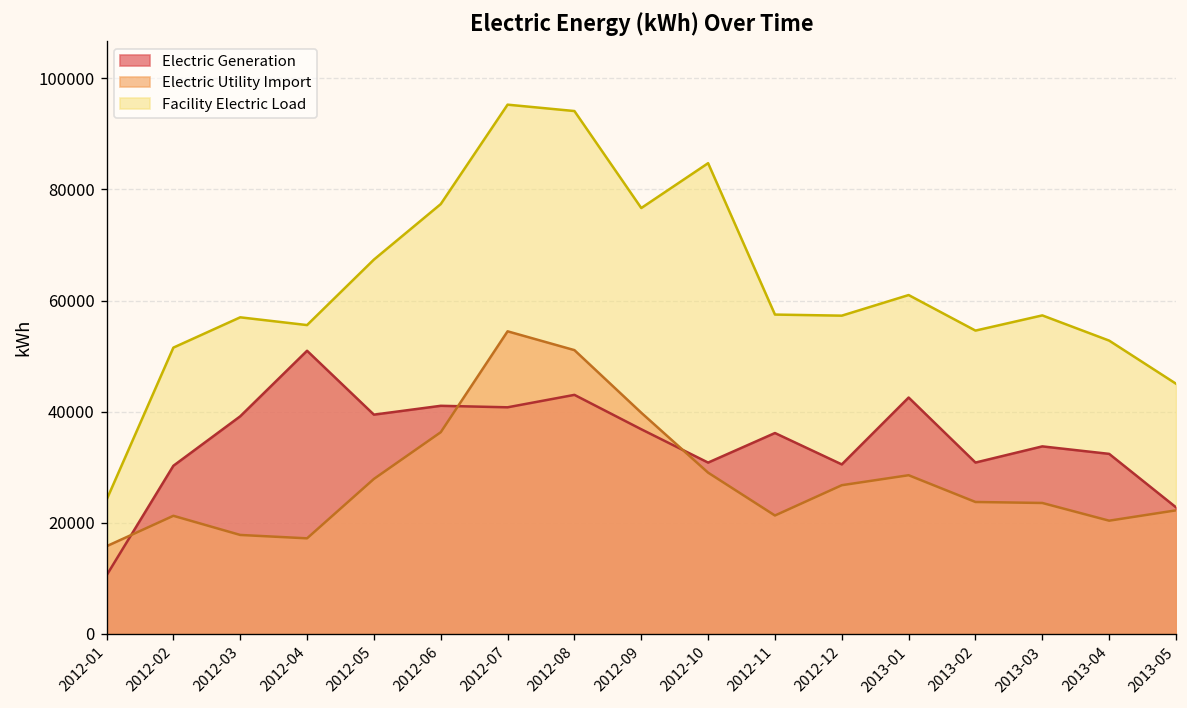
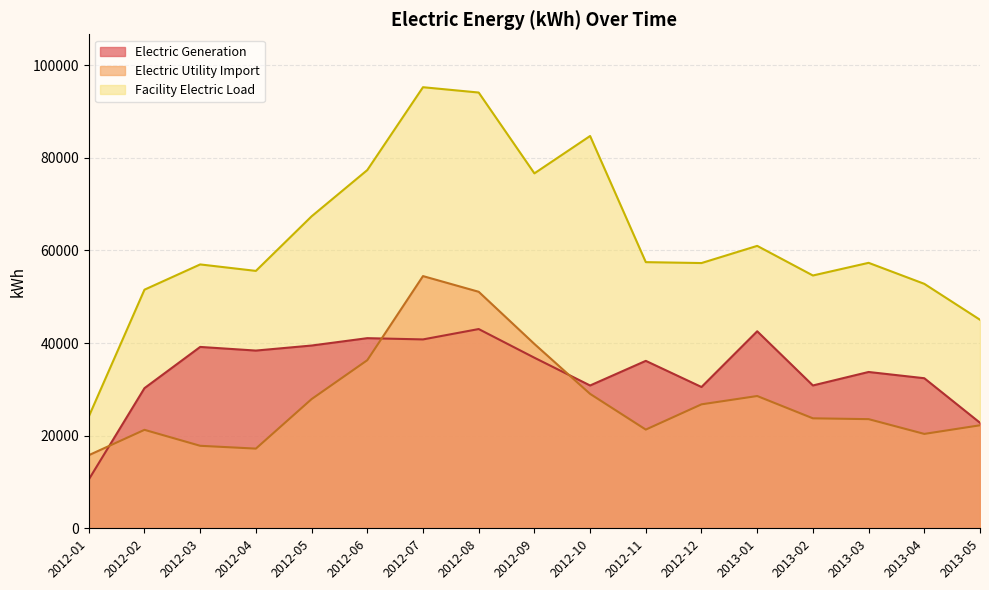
  {
    "Facility Electric Load": {
      "2012-01": 24000,
      "2012-02": 52000,
      "2012-03": 57000,
      "2012-04": 56000,
      "2012-05": 67000,
      "2012-06": 77000,
      "2012-07": 95000,
      "2012-08": 94000,
      "2012-09": 77000,
      "2012-10": 85000,
      "2012-11": 57000,
      "2012-12": 57000,
      "2013-01": 61000,
      "2013-02": 55000,
      "2013-03": 57000,
      "2013-04": 53000,
      "2013-05": 45000
    },
    "Electric Generation": {
      "2012-01": 11000,
      "2012-02": 30000,
      "2012-03": 39000,
-     "2012-04": 51000,
+     "2012-04": 38000,
      "2012-05": 39000,
      "2012-06": 41000,
      "2012-07": 41000,
      "2012-08": 43000,
      "2012-09": 37000,
      "2012-10": 31000,
      "2012-11": 36000,
      "2012-12": 31000,
      "2013-01": 43000,
      "2013-02": 31000,
      "2013-03": 34000,
      "2013-04": 32000
    },
    "Electric Utility Import": {
      "2012-01": 16000,
      "2012-02": 21000,
      "2012-03": 18000,
      "2012-04": 17000,
      "2012-05": 28000,
      "2012-06": 36000,
      "2012-07": 54000,
      "2012-08": 51000,
      "2012-09": 40000,
      "2012-10": 29000,
      "2012-11": 21000,
      "2012-12": 27000,
      "2013-01": 29000,
      "2013-02": 24000,
      "2013-03": 24000,
      "2013-04": 20000
    }
  }
